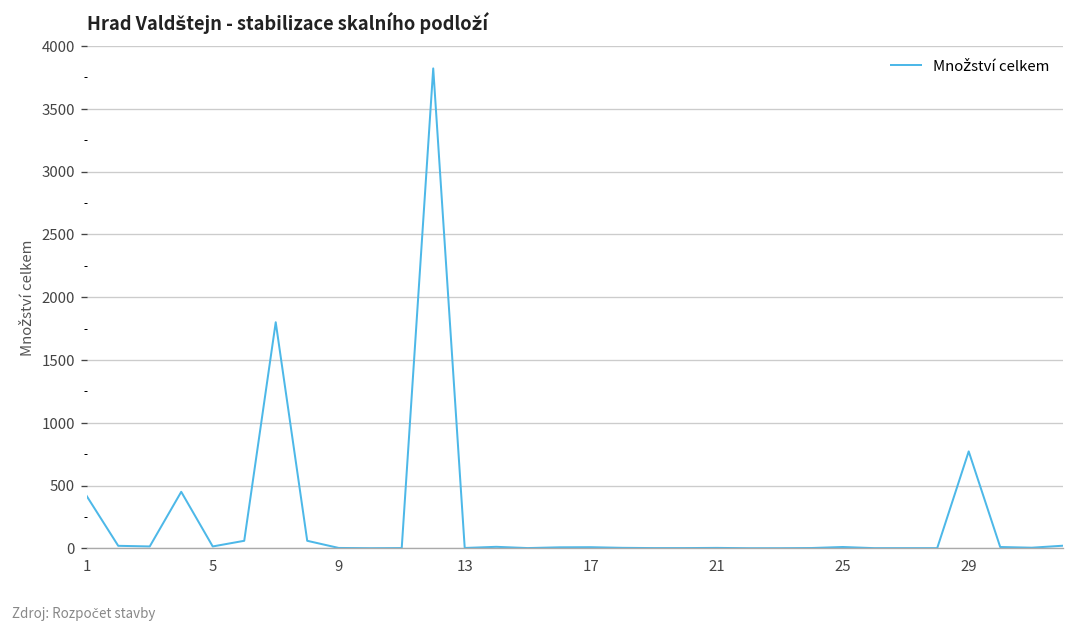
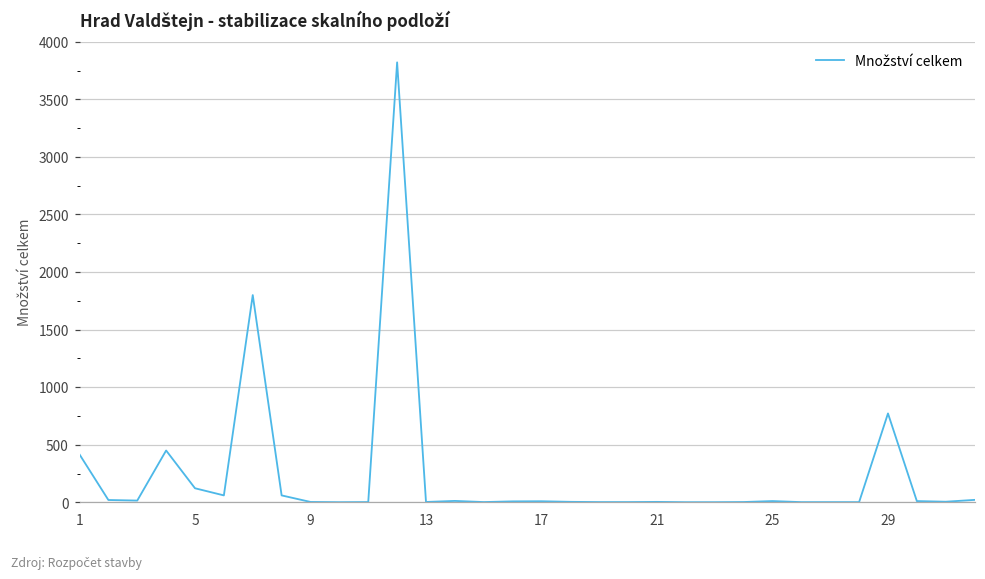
  {
    "1": 420,
-   "5": 20,
+   "5": 120,
    "9": 0,
    "13": 0,
    "17": 10,
    "21": 0,
    "25": 10,
    "29": 770
  }
